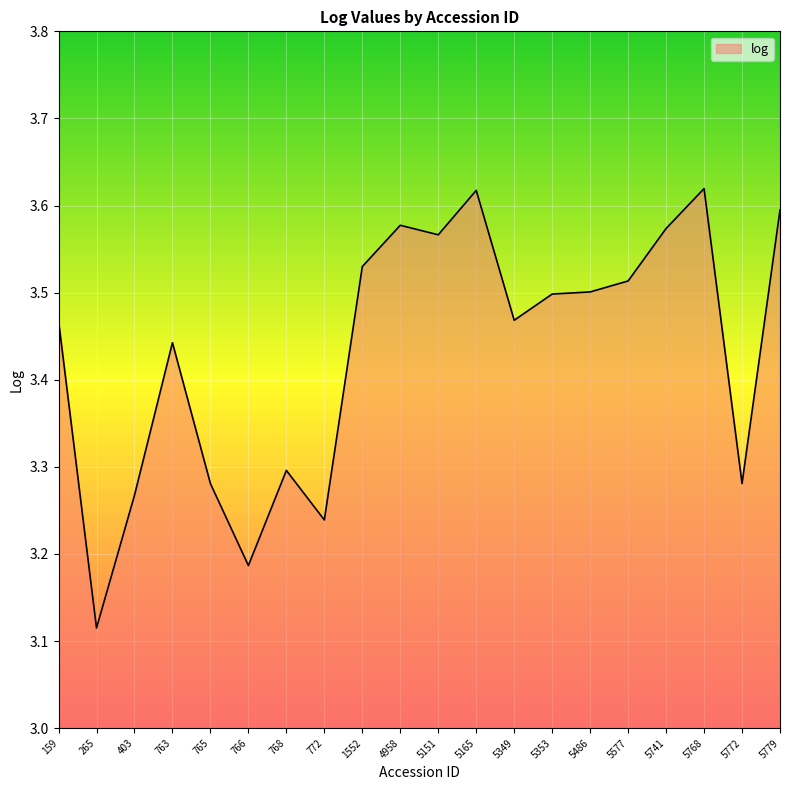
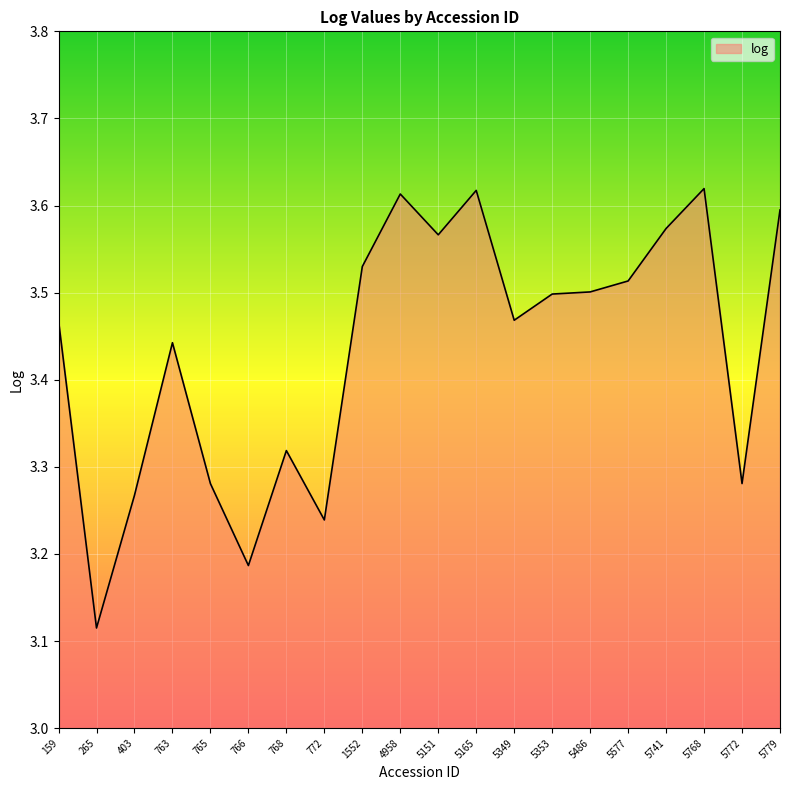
  {
    "159": 3.47,
    "265": 3.12,
    "403": 3.27,
    "763": 3.44,
    "765": 3.28,
    "766": 3.19,
-   "768": 3.30,
+   "768": 3.32,
    "772": 3.24,
    "1552": 3.53,
-   "4958": 3.58,
+   "4958": 3.61,
    "5151": 3.57,
    "5165": 3.62,
    "5349": 3.47,
    "5353": 3.50,
    "5486": 3.50,
    "5577": 3.51,
    "5741": 3.57,
    "5768": 3.62,
    "5772": 3.28,
    "5779": 3.59
  }
